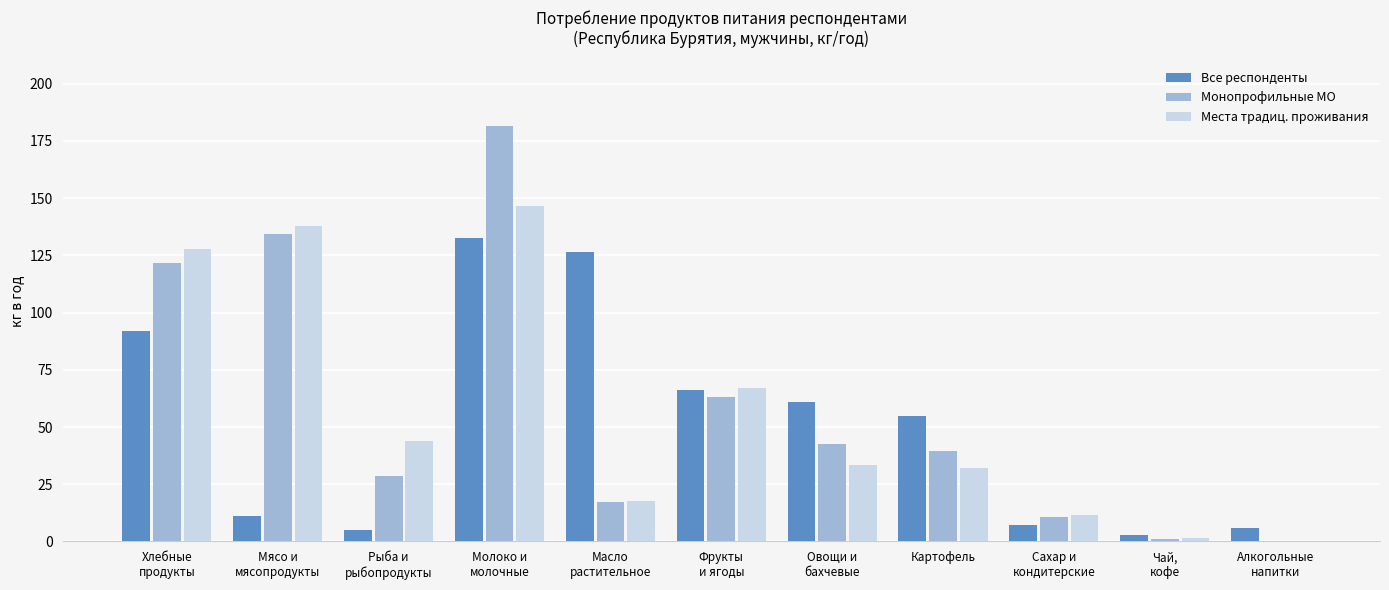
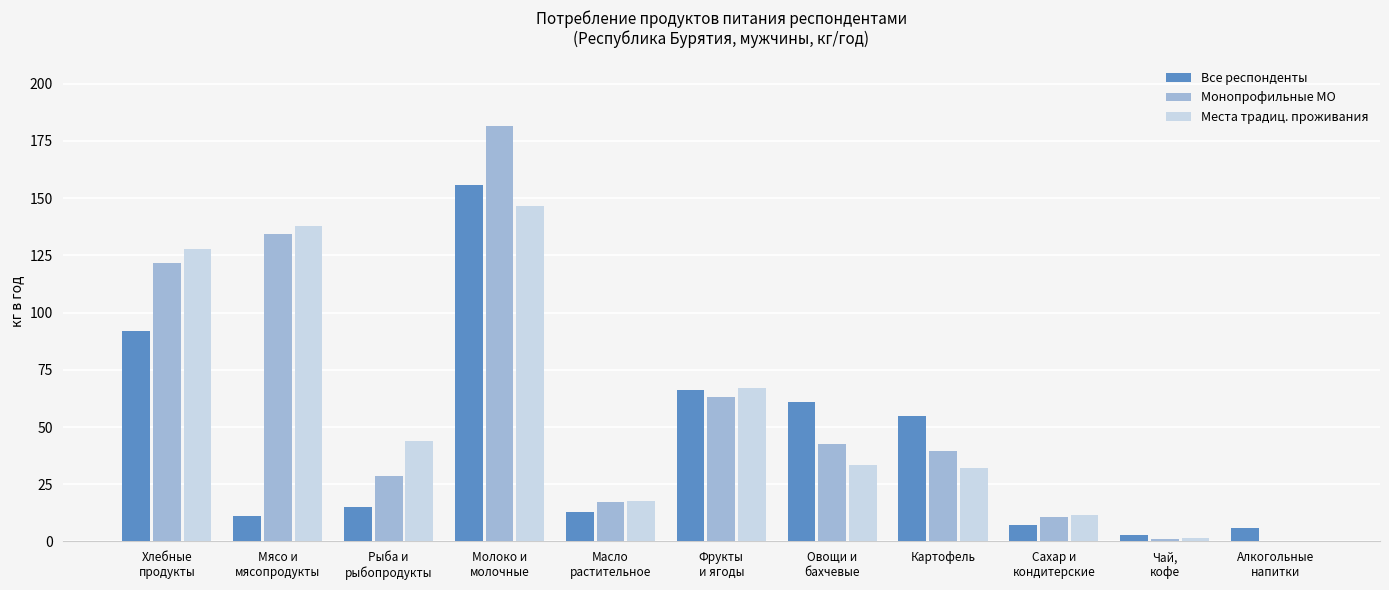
  {
    "Все респонденты": {
      "Хлебные продукты": 92,
      "Мясо и мясопродукты": 11,
-     "Рыба и рыбопродукты": 5,
-     "Молоко и молочные": 132,
-     "Масло растительное": 126,
+     "Рыба и рыбопродукты": 15,
+     "Молоко и молочные": 156,
+     "Масло растительное": 13,
      "Фрукты и ягоды": 66,
      "Овощи и бахчевые": 61,
      "Картофель": 55,
      "Сахар и кондитерские": 7,
      "Чай, кофе": 3,
      "Алкогольные напитки": 6
    }
  }
